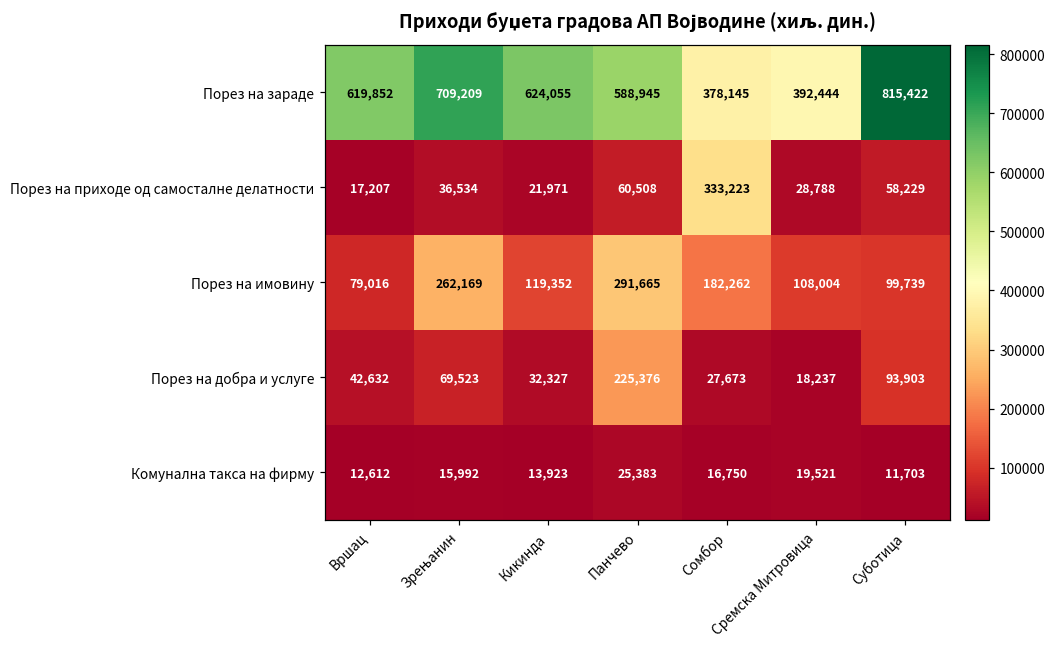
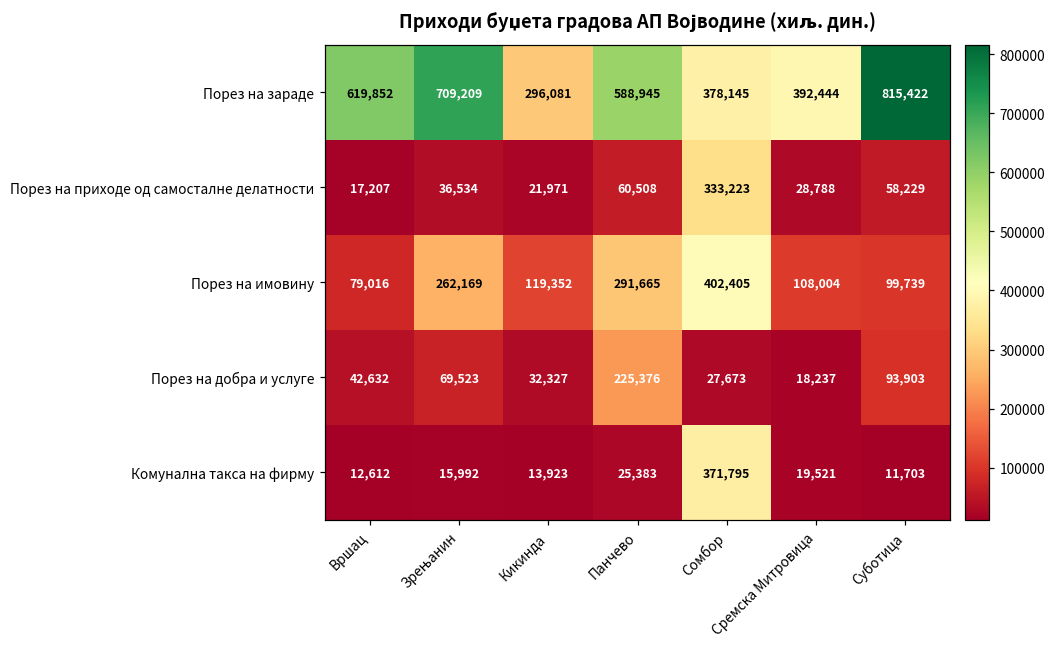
  {
    "Порез на зараде": {
      "Вршац": "619,852",
      "Зрењанин": "709,209",
-     "Кикинда": "624,055",
+     "Кикинда": "296,081",
      "Панчево": "588,945",
      "Сомбор": "378,145",
      "Сремска Митровица": "392,444",
      "Суботица": "815,422"
    },
    "Порез на приходе од самосталне делатности": {
      "Вршац": "17,207",
      "Зрењанин": "36,534",
      "Кикинда": "21,971",
      "Панчево": "60,508",
      "Сомбор": "333,223",
      "Сремска Митровица": "28,788",
      "Суботица": "58,229"
    },
    "Порез на имовину": {
      "Вршац": "79,016",
      "Зрењанин": "262,169",
      "Кикинда": "119,352",
      "Панчево": "291,665",
-     "Сомбор": "182,262",
+     "Сомбор": "402,405",
      "Сремска Митровица": "108,004",
      "Суботица": "99,739"
    },
    "Порез на добра и услуге": {
      "Вршац": "42,632",
      "Зрењанин": "69,523",
      "Кикинда": "32,327",
      "Панчево": "225,376",
      "Сомбор": "27,673",
      "Сремска Митровица": "18,237",
      "Суботица": "93,903"
    },
    "Комунална такса на фирму": {
      "Вршац": "12,612",
      "Зрењанин": "15,992",
      "Кикинда": "13,923",
      "Панчево": "25,383",
-     "Сомбор": "16,750",
+     "Сомбор": "371,795",
      "Сремска Митровица": "19,521",
      "Суботица": "11,703"
    }
  }
